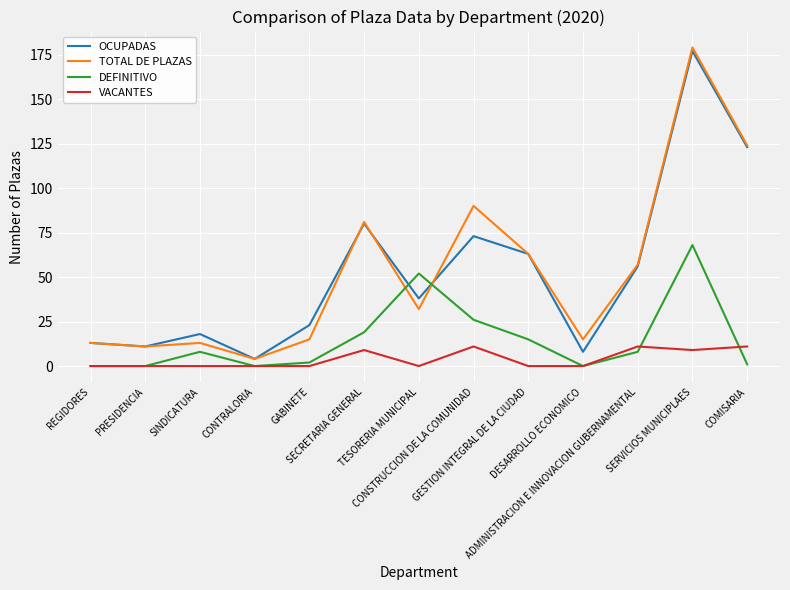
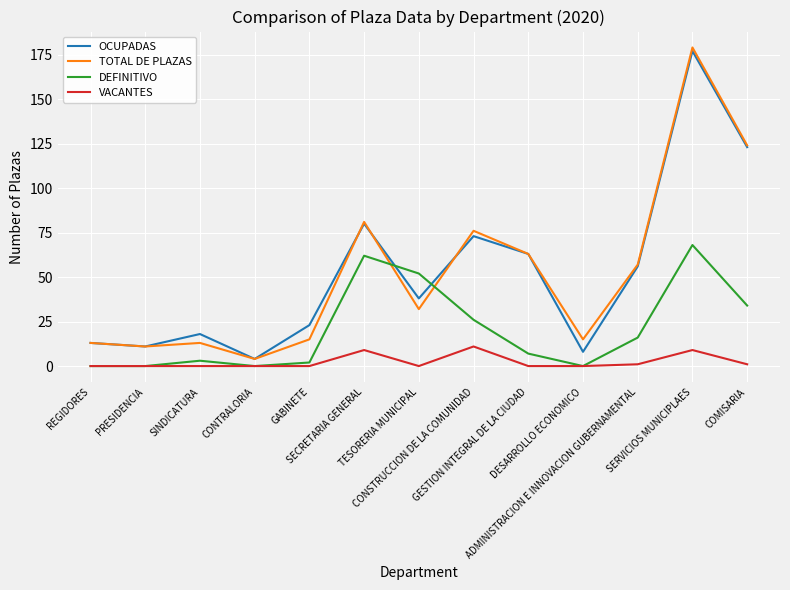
  {
    "OCUPADAS": {
      "SINDICATURA": 18,
      "GABINETE": 23,
      "TESORERIA MUNICIPAL": 38,
      "CONSTRUCCION DE LA COMUNIDAD": 73,
      "DESARROLLO ECONOMICO": 8,
      "SERVICIOS MUNICIPLAES": 177
    },
    "TOTAL DE PLAZAS": {
      "SINDICATURA": 13,
      "GABINETE": 15,
      "TESORERIA MUNICIPAL": 32,
-     "CONSTRUCCION DE LA COMUNIDAD": 90,
+     "CONSTRUCCION DE LA COMUNIDAD": 76,
      "DESARROLLO ECONOMICO": 15,
      "SERVICIOS MUNICIPLAES": 179
    },
    "DEFINITIVO": {
-     "SINDICATURA": 8,
+     "SINDICATURA": 3,
      "GABINETE": 2,
-     "SECRETARIA GENERAL": 19,
+     "SECRETARIA GENERAL": 62,
      "TESORERIA MUNICIPAL": 52,
      "CONSTRUCCION DE LA COMUNIDAD": 26,
-     "GESTION INTEGRAL DE LA CIUDAD": 15,
-     "ADMINISTRACION E INNOVACION GUBERNAMENTAL": 8,
+     "GESTION INTEGRAL DE LA CIUDAD": 7,
+     "ADMINISTRACION E INNOVACION GUBERNAMENTAL": 16,
      "SERVICIOS MUNICIPLAES": 68,
-     "COMISARIA": 1
+     "COMISARIA": 34
    },
    "VACANTES": {
      "SINDICATURA": 0,
      "GABINETE": 0,
      "SECRETARIA GENERAL": 9,
      "TESORERIA MUNICIPAL": 0,
      "CONSTRUCCION DE LA COMUNIDAD": 11,
      "GESTION INTEGRAL DE LA CIUDAD": 0,
-     "ADMINISTRACION E INNOVACION GUBERNAMENTAL": 11,
+     "ADMINISTRACION E INNOVACION GUBERNAMENTAL": 1,
      "SERVICIOS MUNICIPLAES": 9,
-     "COMISARIA": 11
+     "COMISARIA": 1
    }
  }
